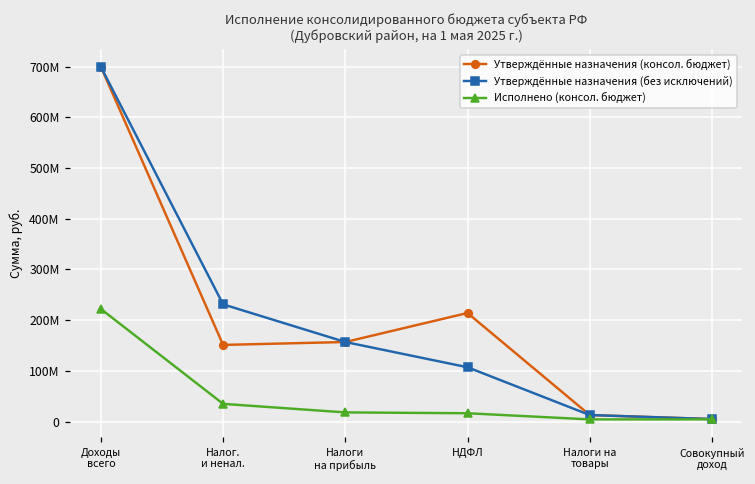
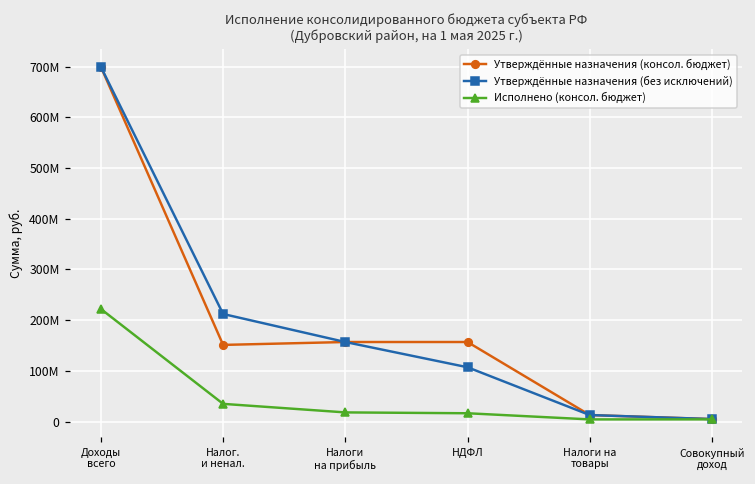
  {
    "Утверждённые назначения (консол. бюджет)": {
      "Налог. и ненал.": 150000000,
-     "НДФЛ": 210000000
+     "НДФЛ": 160000000
    },
    "Утверждённые назначения (без исключений)": {
-     "Налог. и ненал.": 230000000,
+     "Налог. и ненал.": 210000000,
      "НДФЛ": 110000000
    },
    "Исполнено (консол. бюджет)": {
      "Доходы всего": 220000000,
      "Налог. и ненал.": 30000000,
      "Налоги на прибыль": 20000000,
      "НДФЛ": 20000000,
      "Налоги на товары": 0
    }
  }
